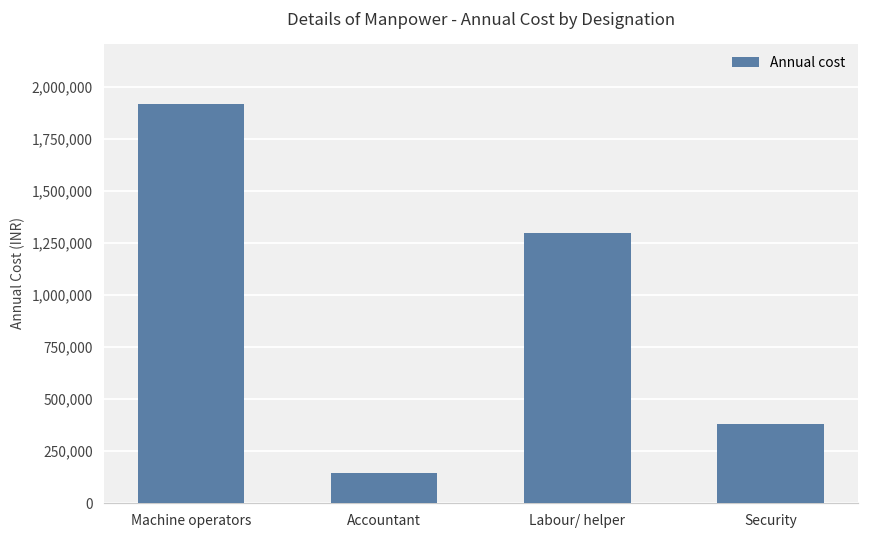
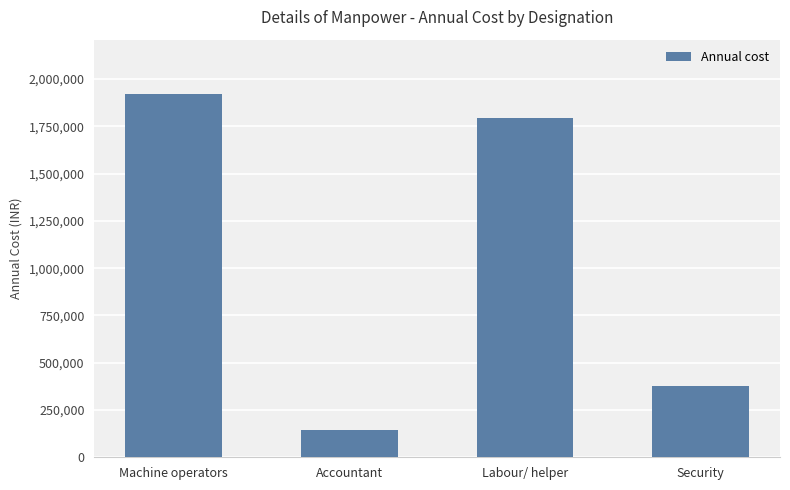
  {
    "Machine operators": "1,920,000",
    "Accountant": "140,000",
-   "Labour/ helper": "1,300,000",
+   "Labour/ helper": "1,790,000",
    "Security": "380,000"
  }
